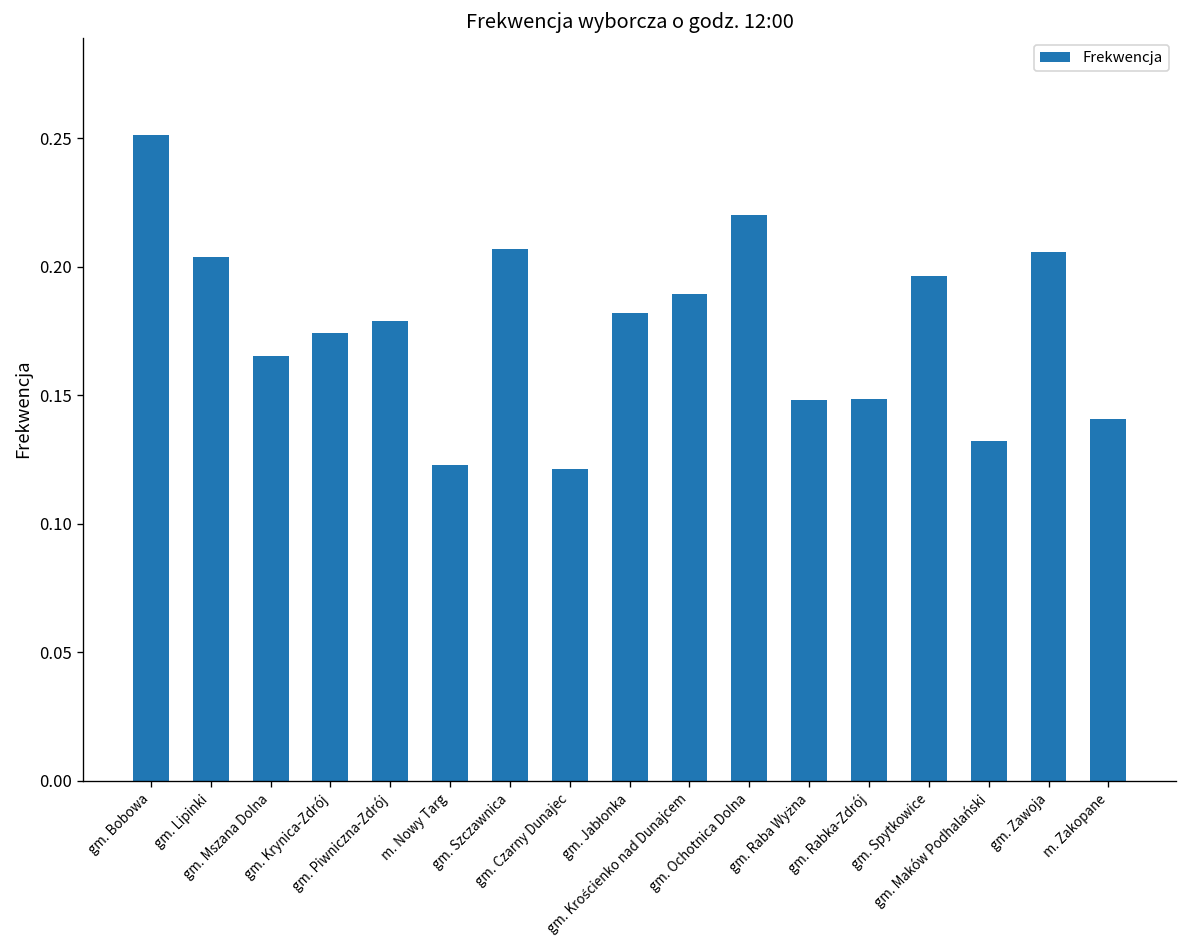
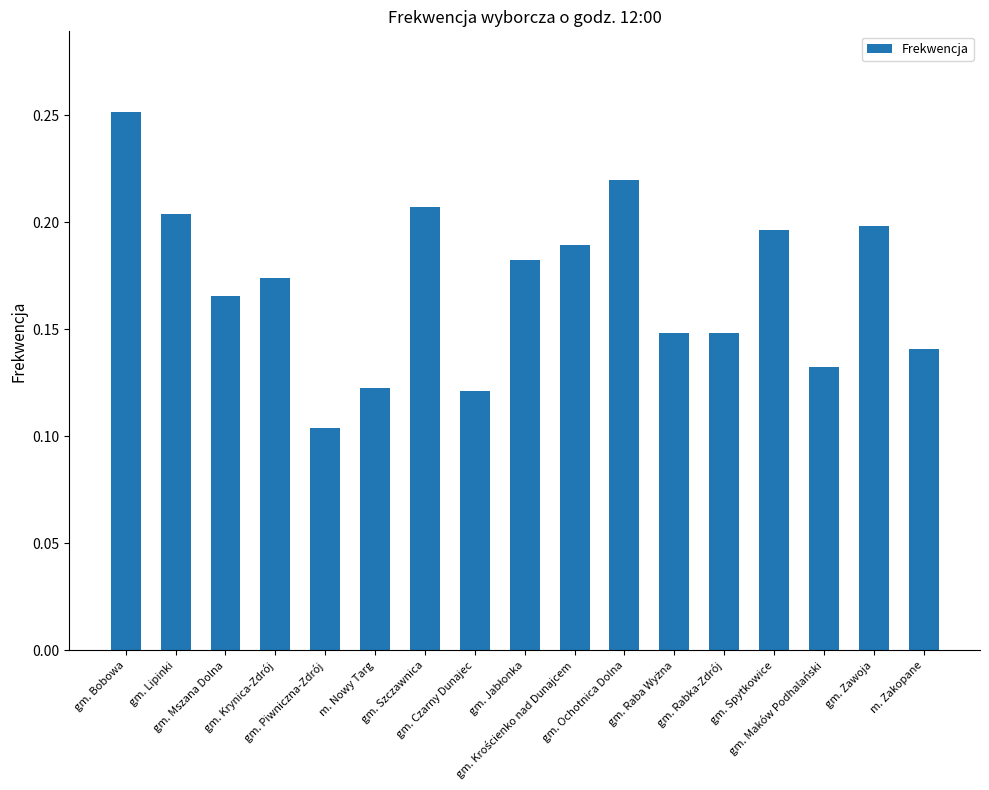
  {
    "gm. Bobowa": 0.252,
    "gm. Lipinki": 0.204,
    "gm. Mszana Dolna": 0.165,
    "gm. Krynica-Zdrój": 0.174,
-   "gm. Piwniczna-Zdrój": 0.179,
+   "gm. Piwniczna-Zdrój": 0.104,
    "m. Nowy Targ": 0.123,
    "gm. Szczawnica": 0.207,
    "gm. Czarny Dunajec": 0.121,
    "gm. Jabłonka": 0.182,
    "gm. Krościenko nad Dunajcem": 0.190,
    "gm. Ochotnica Dolna": 0.220,
    "gm. Raba Wyżna": 0.148,
    "gm. Rabka-Zdrój": 0.148,
    "gm. Spytkowice": 0.196,
    "gm. Maków Podhalański": 0.132,
-   "gm. Zawoja": 0.206,
+   "gm. Zawoja": 0.198,
    "m. Zakopane": 0.141
  }
